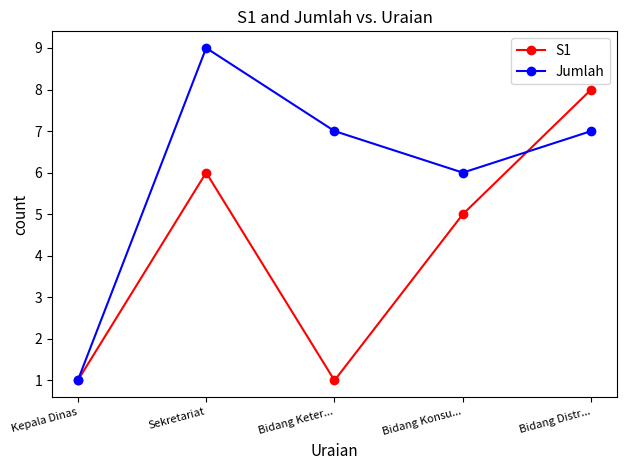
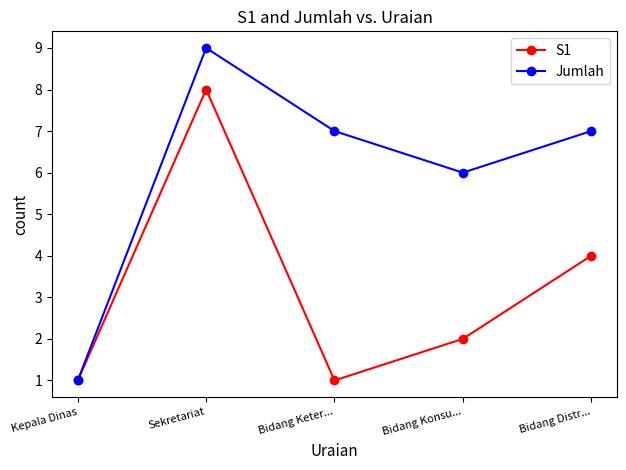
  {
    "S1": {
-     "Sekretariat": 6,
+     "Sekretariat": 8,
      "Bidang Keter...": 1,
-     "Bidang Konsu...": 5,
-     "Bidang Distr...": 8
+     "Bidang Konsu...": 2,
+     "Bidang Distr...": 4
    },
    "Jumlah": {
      "Sekretariat": 9,
      "Bidang Keter...": 7,
      "Bidang Konsu...": 6,
      "Bidang Distr...": 7
    }
  }
